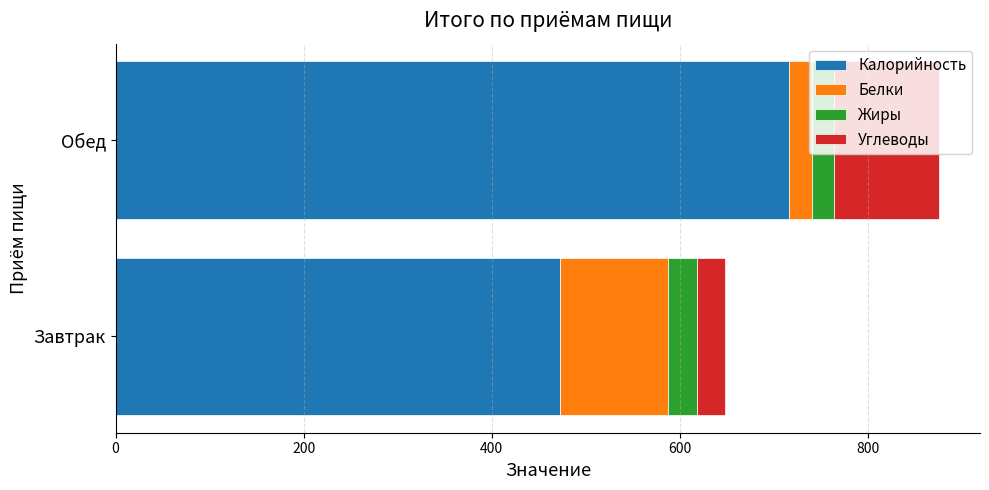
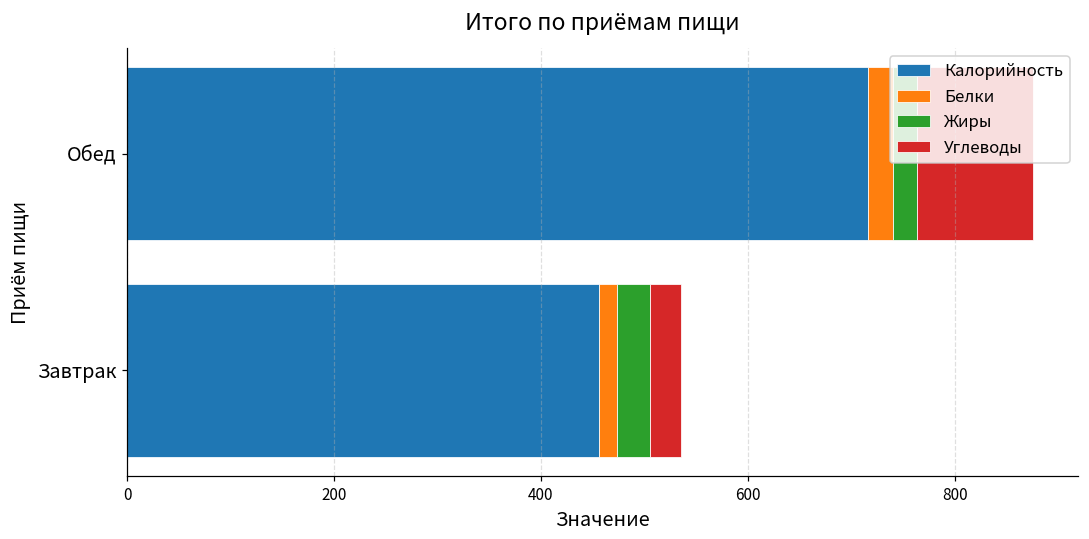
  {
    "Калорийность": {
      "Обед": 720,
-     "Завтрак": 470
+     "Завтрак": 460
    },
    "Белки": {
-     "Завтрак": 110
+     "Завтрак": 20
    },
    "Жиры": {
      "Завтрак": 30
    },
    "Углеводы": {
      "Завтрак": 30
    }
  }
